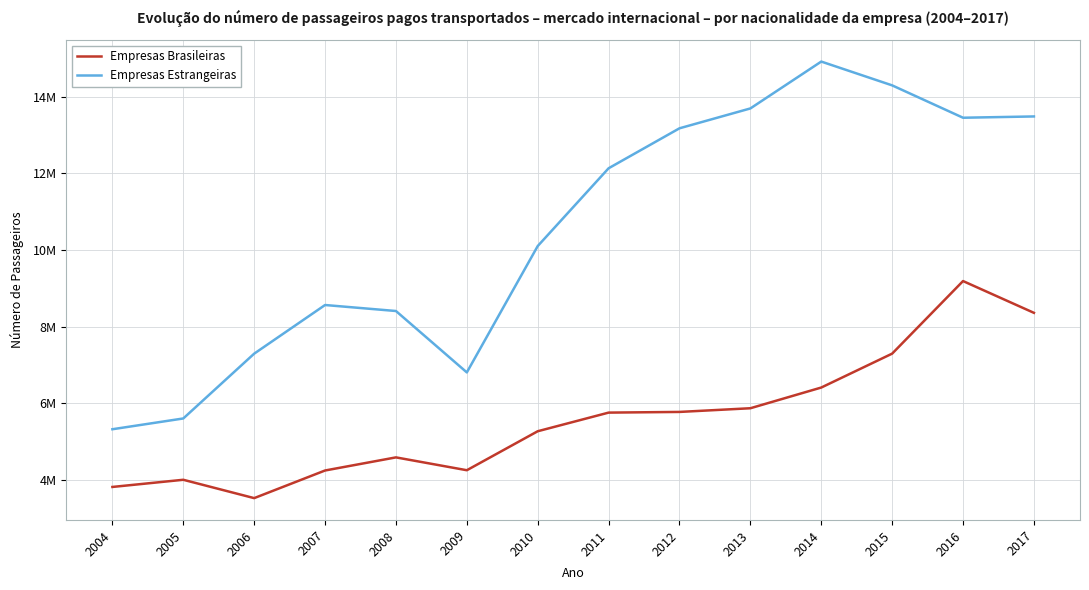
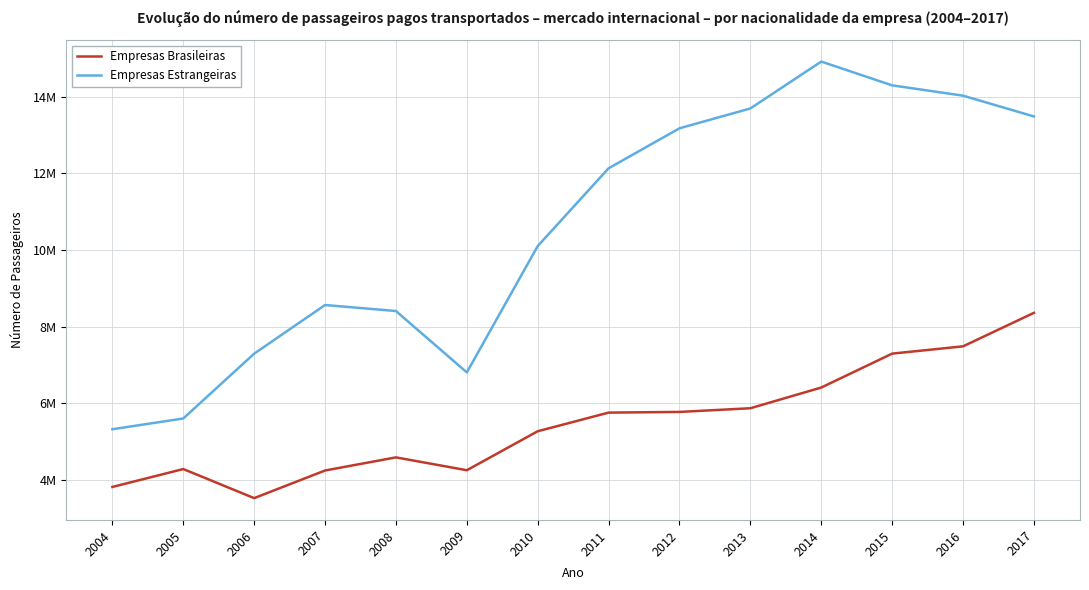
  {
    "Empresas Brasileiras": {
      "2004": 3800000,
-     "2005": 4000000,
+     "2005": 4300000,
      "2006": 3500000,
      "2007": 4200000,
      "2008": 4600000,
      "2009": 4300000,
      "2010": 5300000,
      "2011": 5800000,
      "2012": 5800000,
      "2013": 5900000,
      "2014": 6400000,
      "2015": 7300000,
-     "2016": 9200000,
+     "2016": 7500000,
      "2017": 8400000
    },
    "Empresas Estrangeiras": {
      "2004": 5300000,
      "2005": 5600000,
      "2006": 7300000,
      "2007": 8600000,
      "2008": 8400000,
      "2009": 6800000,
      "2010": 10100000,
      "2011": 12100000,
      "2012": 13200000,
      "2013": 13700000,
      "2014": 14900000,
      "2015": 14300000,
-     "2016": 13400000,
+     "2016": 14000000,
      "2017": 13500000
    }
  }
